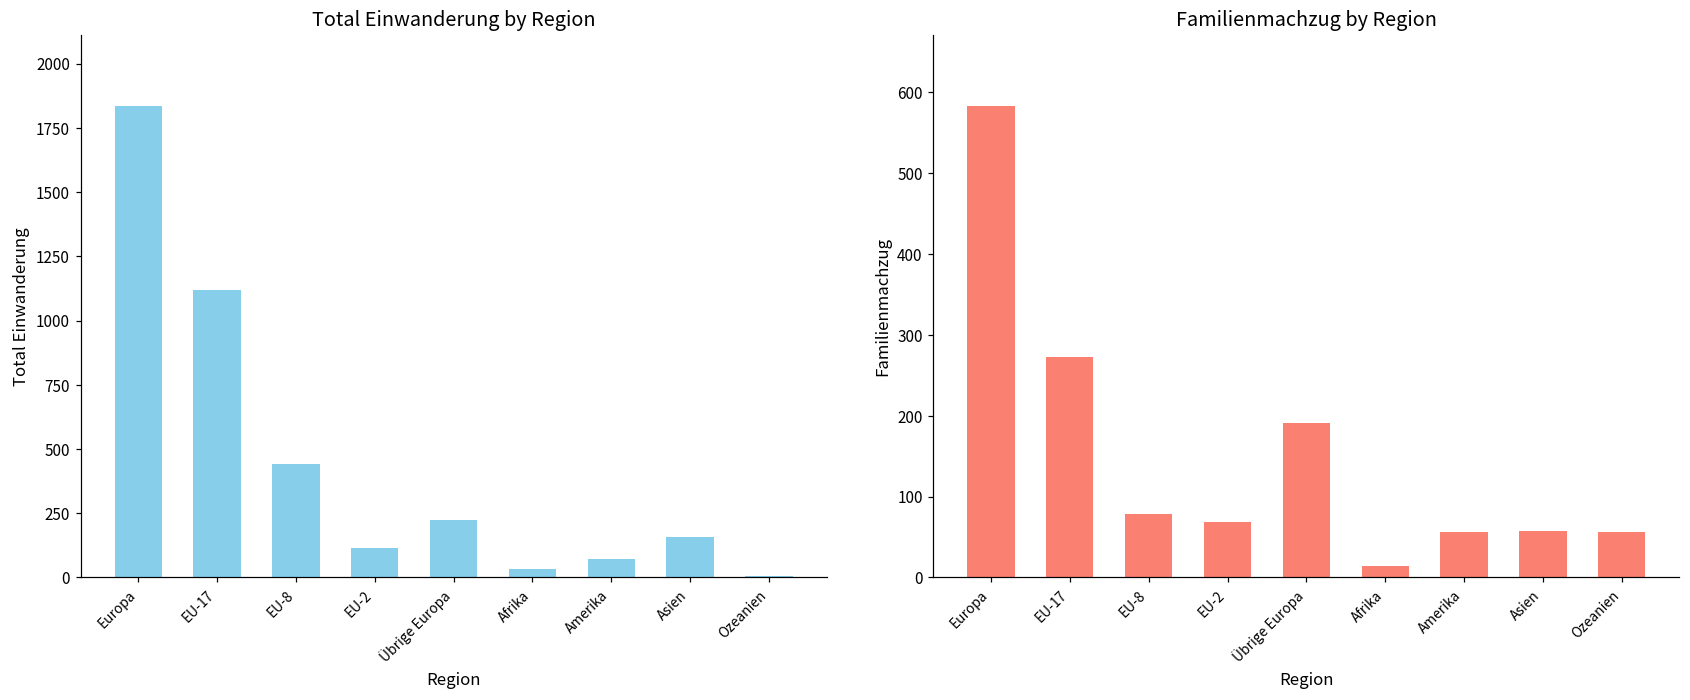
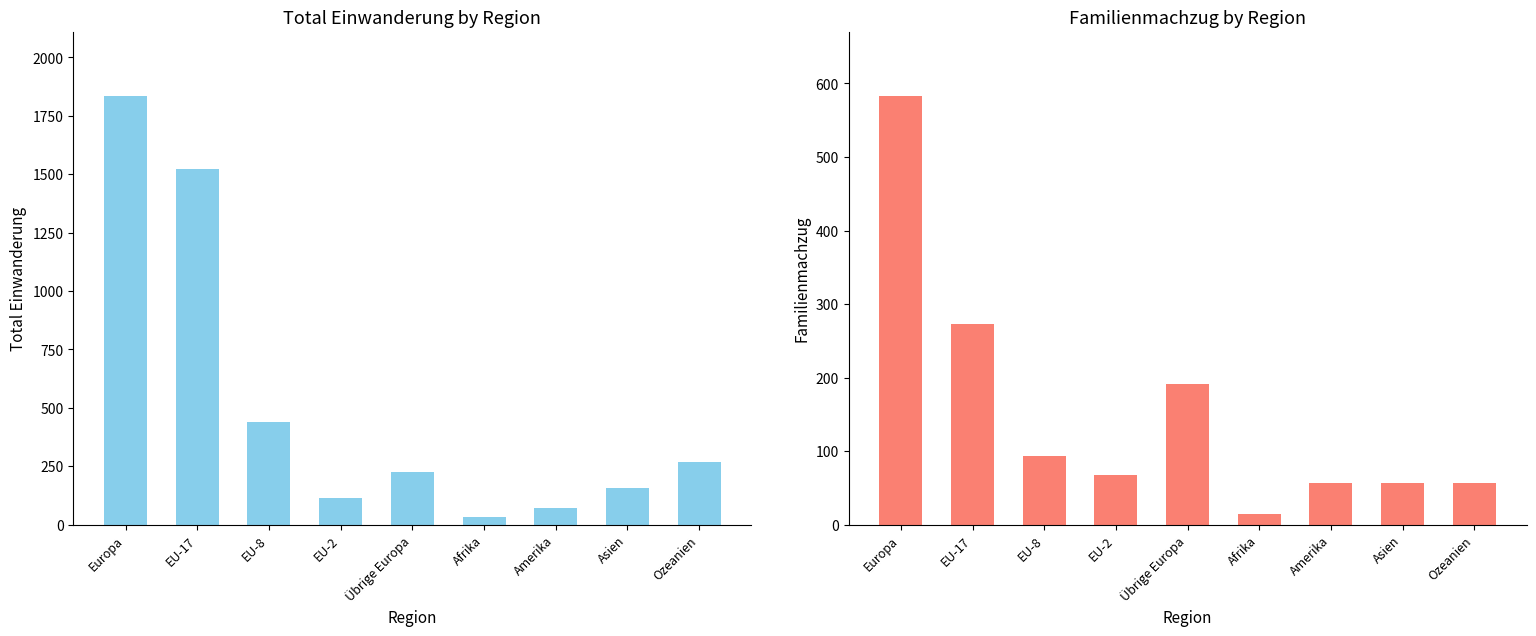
  {
    "Total Einwanderung by Region": {
      "Europa": 1840,
-     "EU-17": 1120,
+     "EU-17": 1520,
      "EU-8": 440,
      "EU-2": 110,
      "Übrige Europa": 230,
      "Afrika": 30,
      "Amerika": 70,
      "Asien": 160,
-     "Ozeanien": 10
+     "Ozeanien": 270
    },
    "Familienmachzug by Region": {
      "Europa": 580,
      "EU-17": 270,
-     "EU-8": 80,
+     "EU-8": 90,
      "EU-2": 70,
      "Übrige Europa": 190,
      "Afrika": 10,
      "Amerika": 60,
      "Asien": 60,
      "Ozeanien": 60
    }
  }
